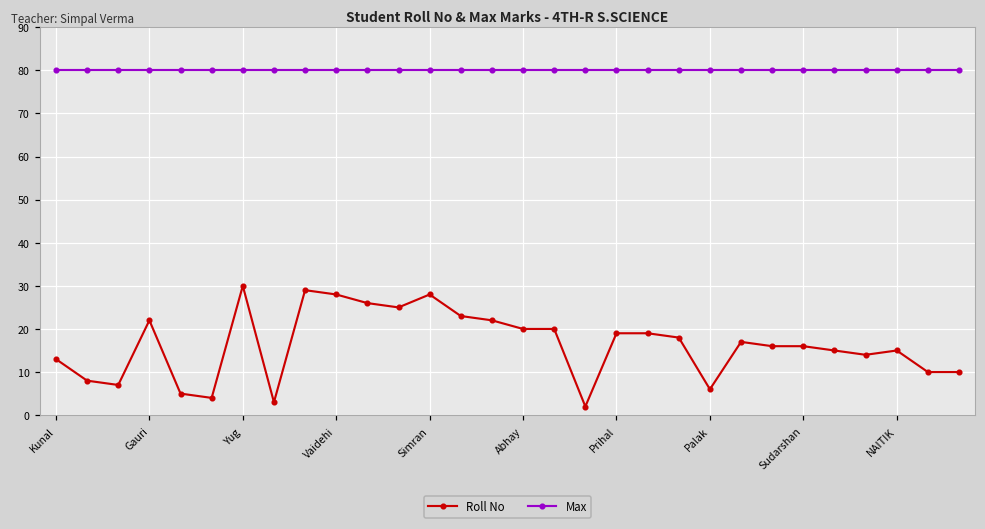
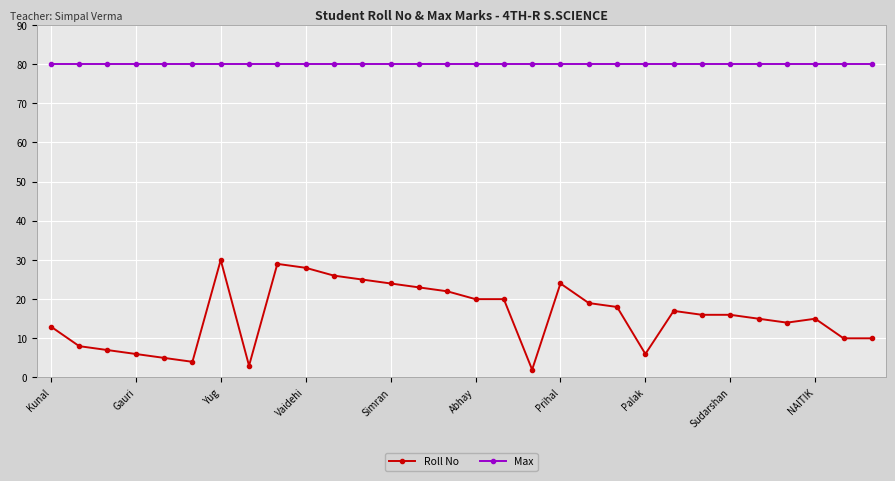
  {
    "Roll No": {
      "Kunal": 13,
-     "Gauri": 22,
+     "Gauri": 6,
      "Yug": 30,
      "Vaidehi": 28,
-     "Simran": 28,
+     "Simran": 24,
      "Abhay": 20,
-     "Prihal": 19,
+     "Prihal": 24,
      "Palak": 6,
      "Sudarshan": 16,
      "NAITIK": 15
    },
    "Max": {
      "Kunal": 80,
      "Gauri": 80,
      "Yug": 80,
      "Vaidehi": 80,
      "Simran": 80,
      "Abhay": 80,
      "Prihal": 80,
      "Palak": 80,
      "Sudarshan": 80,
      "NAITIK": 80
    }
  }
